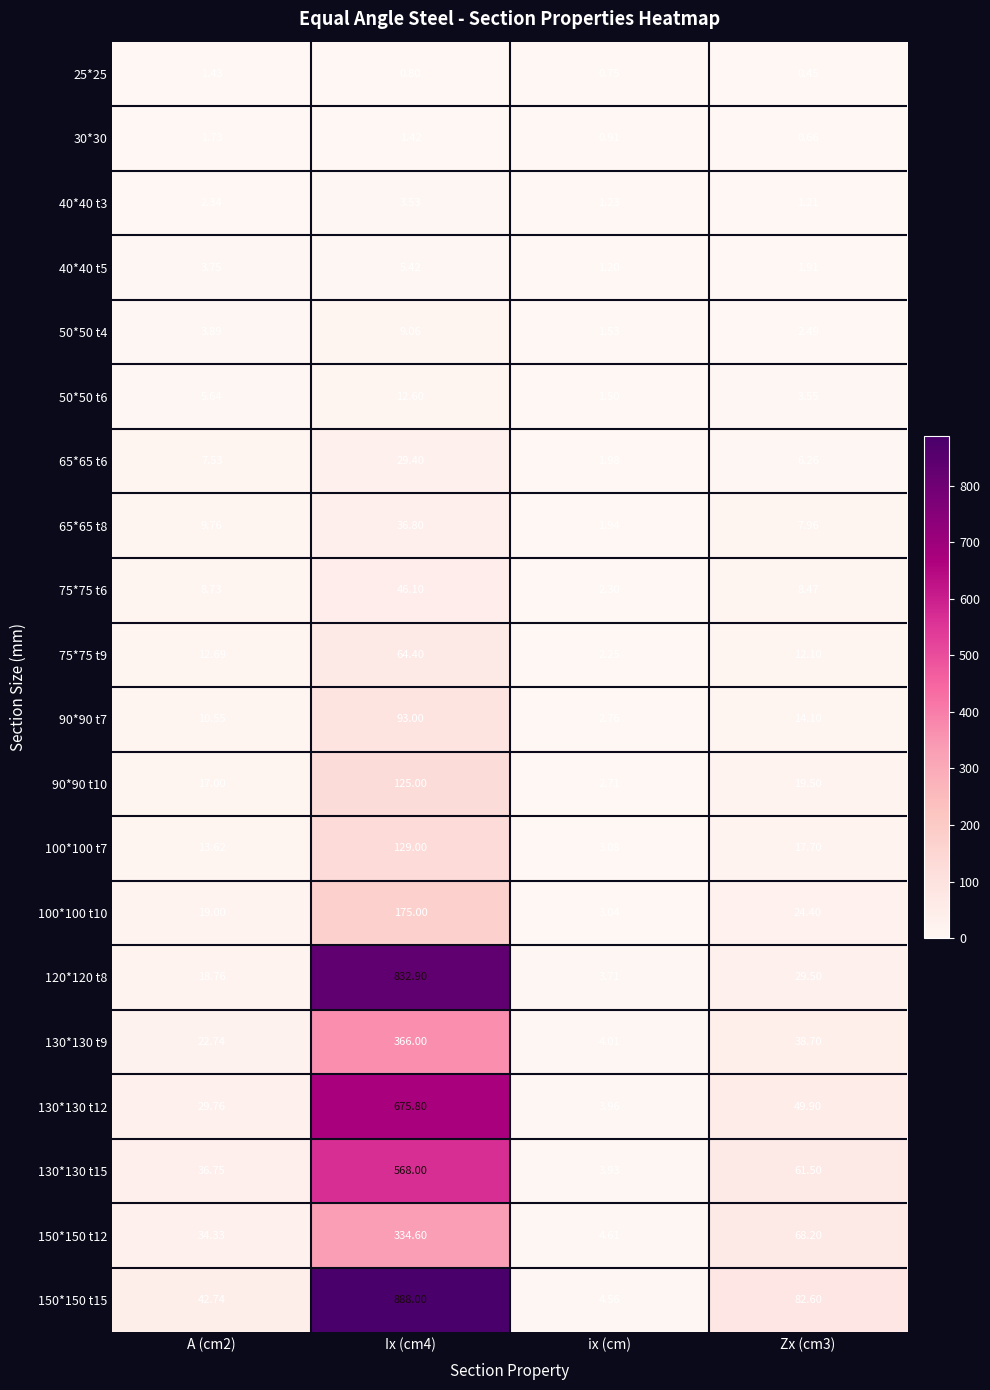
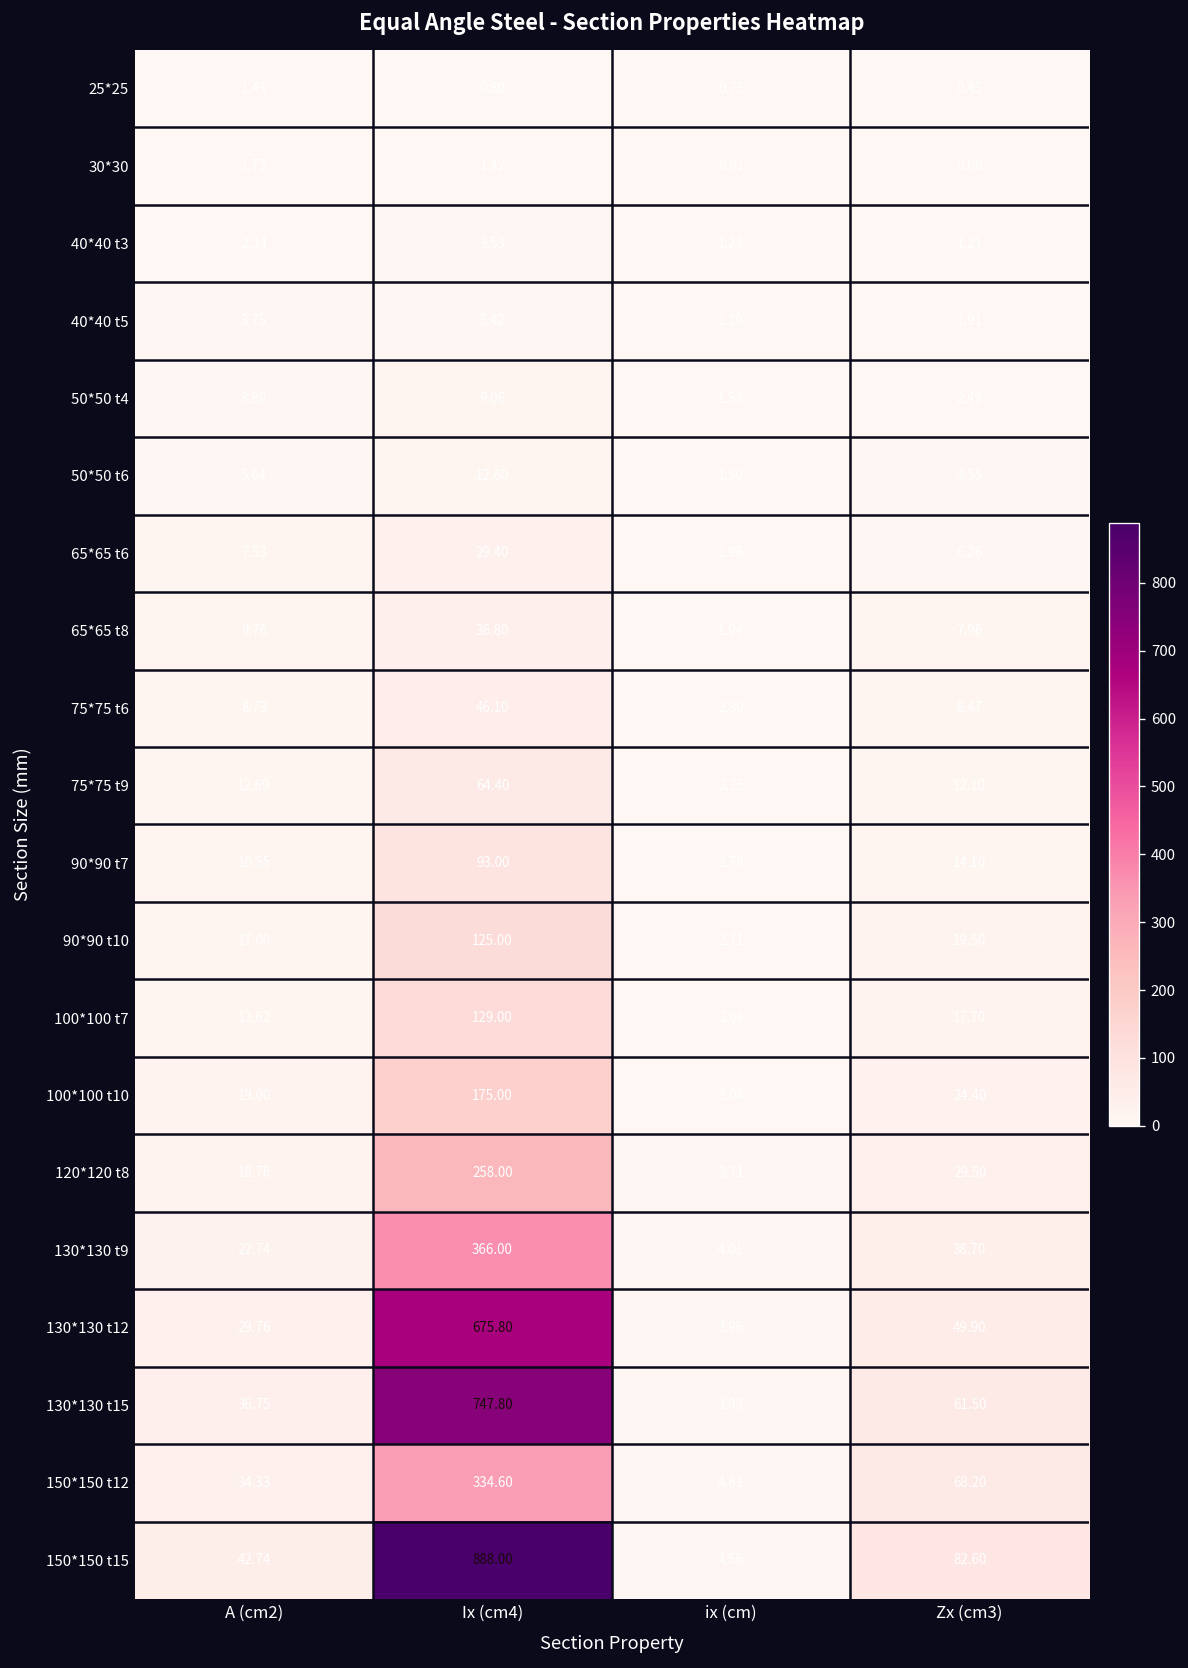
  {
    "100*100 t10": {
      "Ix (cm4)": 175.00
    },
    "120*120 t8": {
-     "Ix (cm4)": 832.90
+     "Ix (cm4)": 258.00
    },
    "130*130 t9": {
      "Ix (cm4)": 366.00
    },
    "130*130 t12": {
      "Ix (cm4)": 675.80
    },
    "130*130 t15": {
-     "Ix (cm4)": 568.00
+     "Ix (cm4)": 747.80
    },
    "150*150 t12": {
      "Ix (cm4)": 334.60
    },
    "150*150 t15": {
      "Ix (cm4)": 888.00
    }
  }
